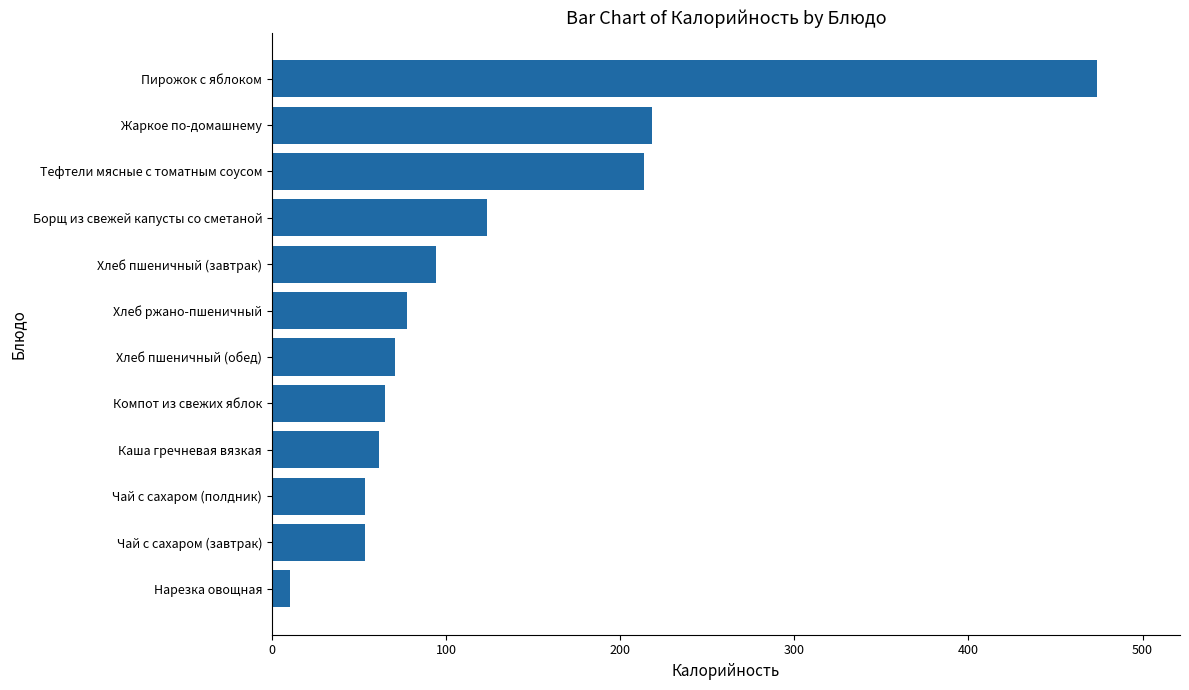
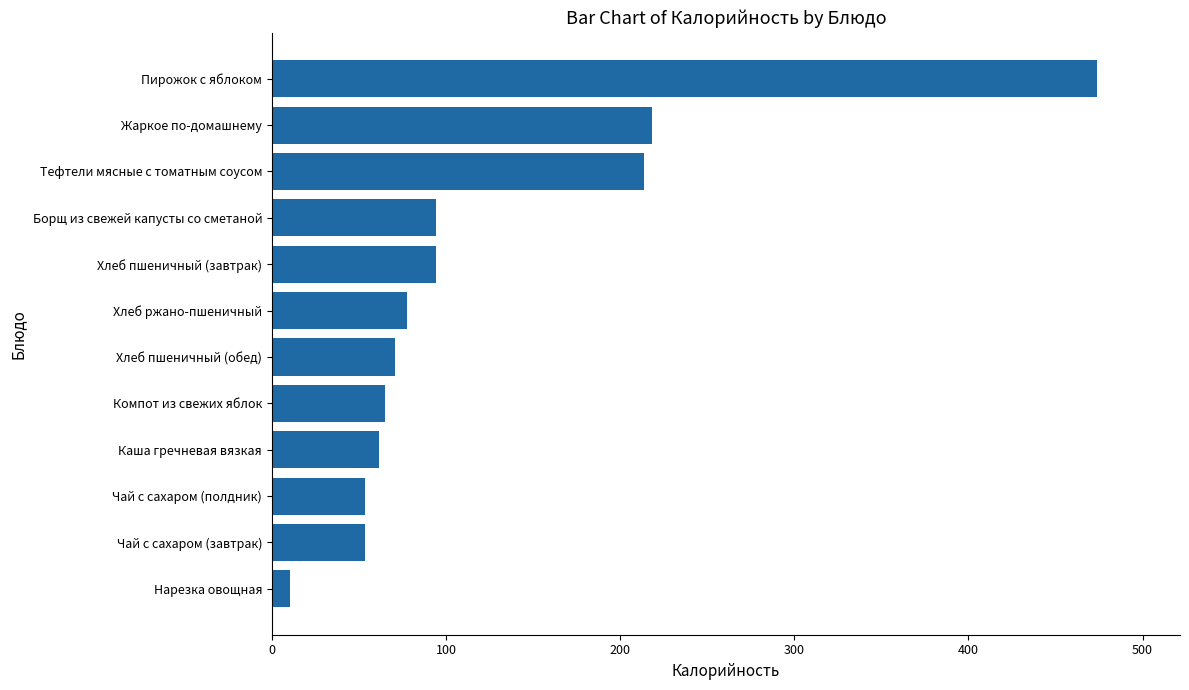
  {
    "Пирожок с яблоком": 474,
    "Жаркое по-домашнему": 218,
    "Тефтели мясные с томатным соусом": 214,
-   "Борщ из свежей капусты со сметаной": 123,
+   "Борщ из свежей капусты со сметаной": 94,
    "Хлеб пшеничный (завтрак)": 94,
    "Хлеб ржано-пшеничный": 78,
    "Хлеб пшеничный (обед)": 71,
    "Компот из свежих яблок": 65,
    "Каша гречневая вязкая": 62,
    "Чай с сахаром (полдник)": 53,
    "Чай с сахаром (завтрак)": 53,
    "Нарезка овощная": 11
  }
